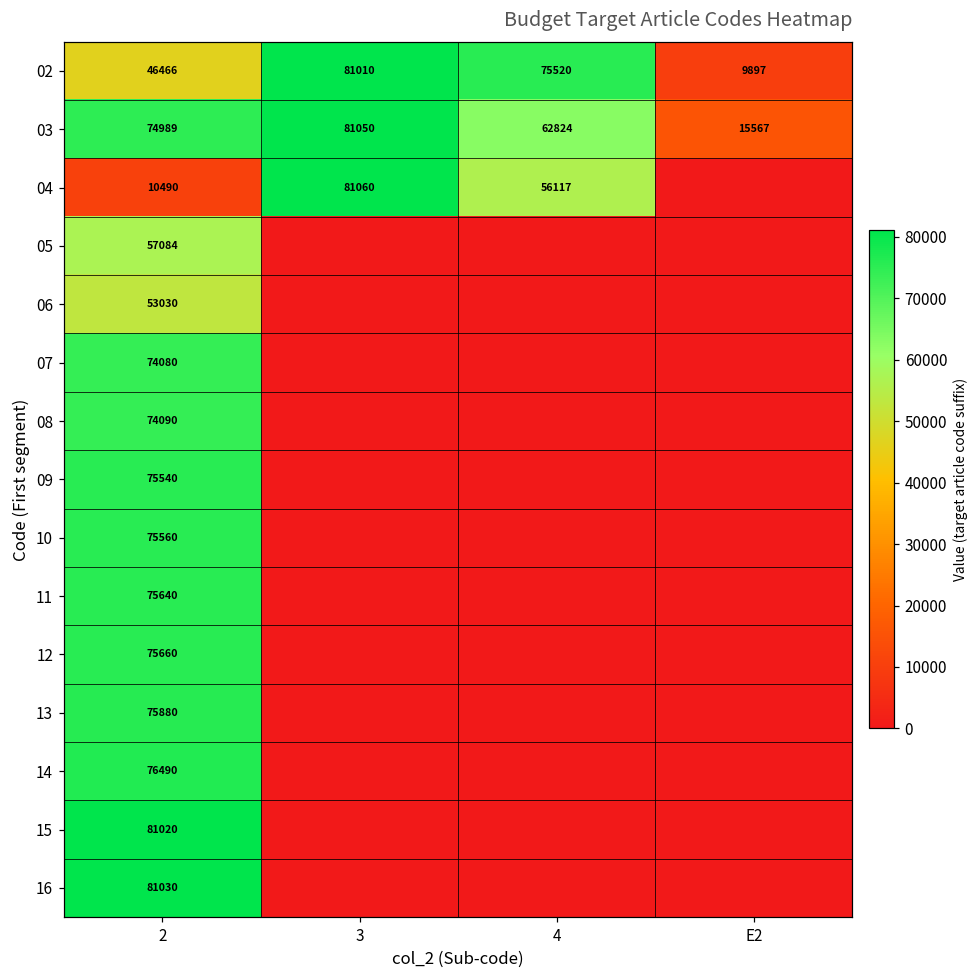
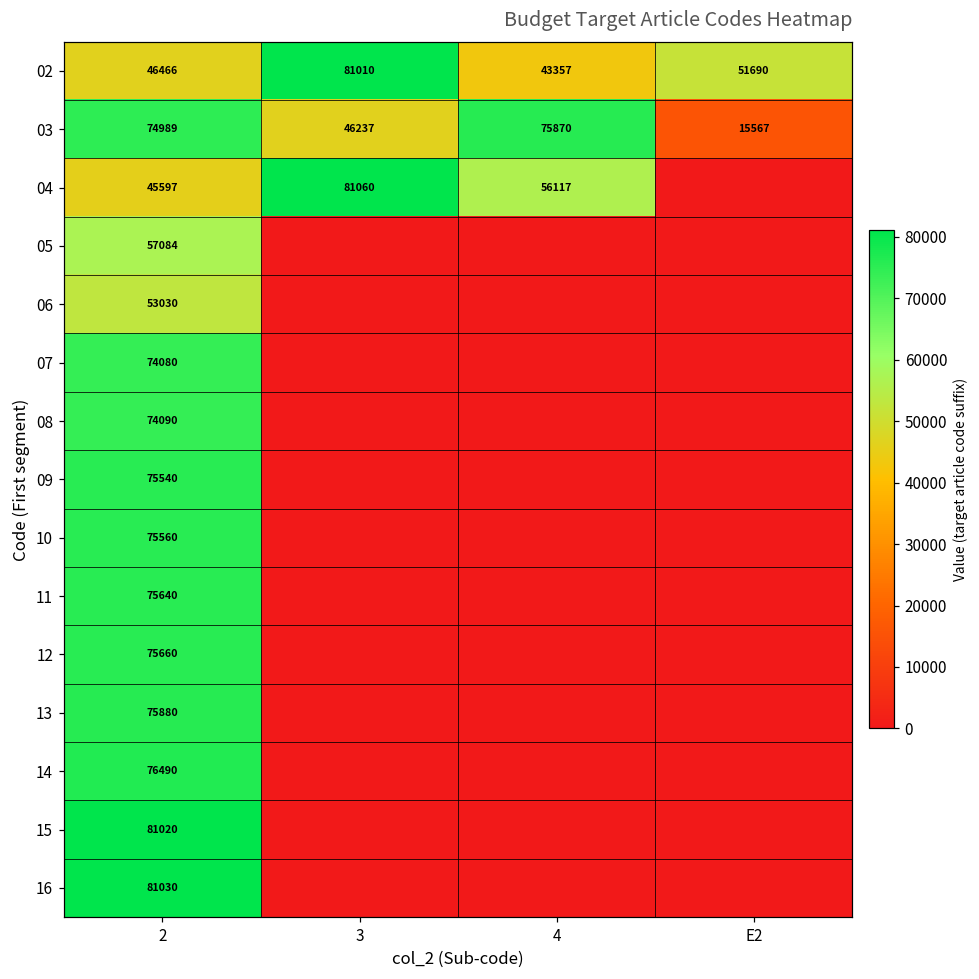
  {
    "02": {
      "2": 46466,
      "3": 81010,
-     "4": 75520,
-     "E2": 9897
+     "4": 43357,
+     "E2": 51690
    },
    "03": {
      "2": 74989,
-     "3": 81050,
-     "4": 62824,
+     "3": 46237,
+     "4": 75870,
      "E2": 15567
    },
    "04": {
-     "2": 10490,
+     "2": 45597,
      "3": 81060,
      "4": 56117
    },
    "05": {
      "2": 57084
    },
    "06": {
      "2": 53030
    },
    "07": {
      "2": 74080
    },
    "08": {
      "2": 74090
    },
    "09": {
      "2": 75540
    },
    "10": {
      "2": 75560
    },
    "11": {
      "2": 75640
    },
    "12": {
      "2": 75660
    },
    "13": {
      "2": 75880
    },
    "14": {
      "2": 76490
    },
    "15": {
      "2": 81020
    },
    "16": {
      "2": 81030
    }
  }
